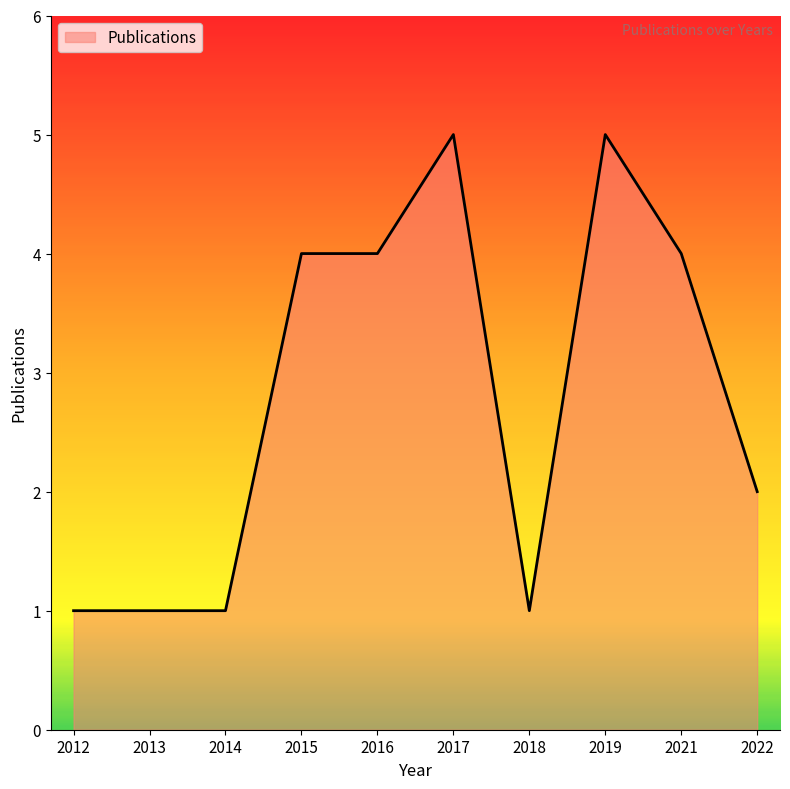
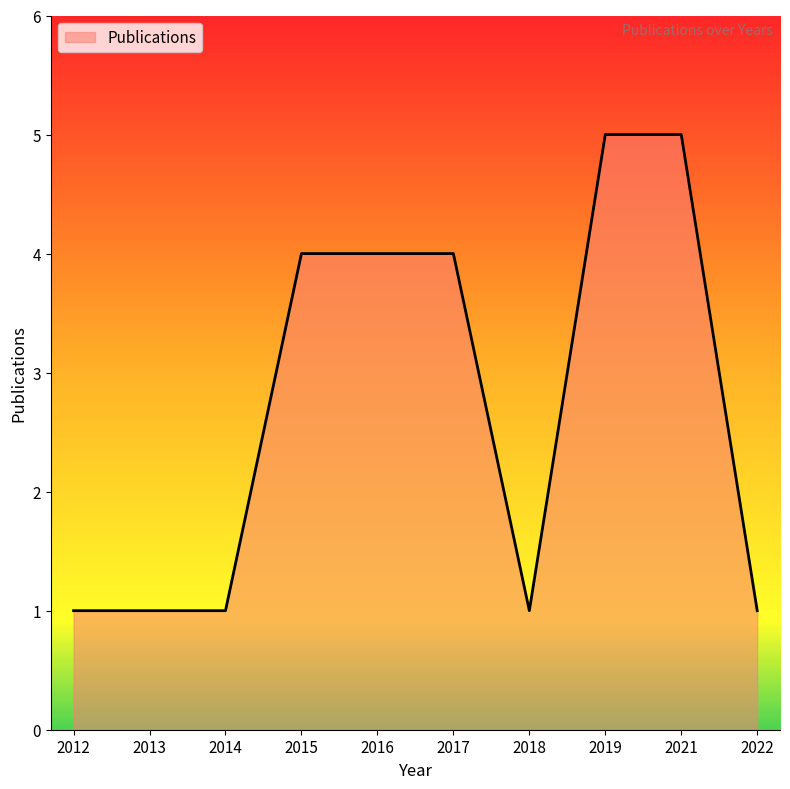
  {
    "2012": 1,
    "2013": 1,
    "2014": 1,
    "2015": 4,
    "2016": 4,
-   "2017": 5,
+   "2017": 4,
    "2018": 1,
    "2019": 5,
-   "2021": 4,
-   "2022": 2
+   "2021": 5,
+   "2022": 1
  }
